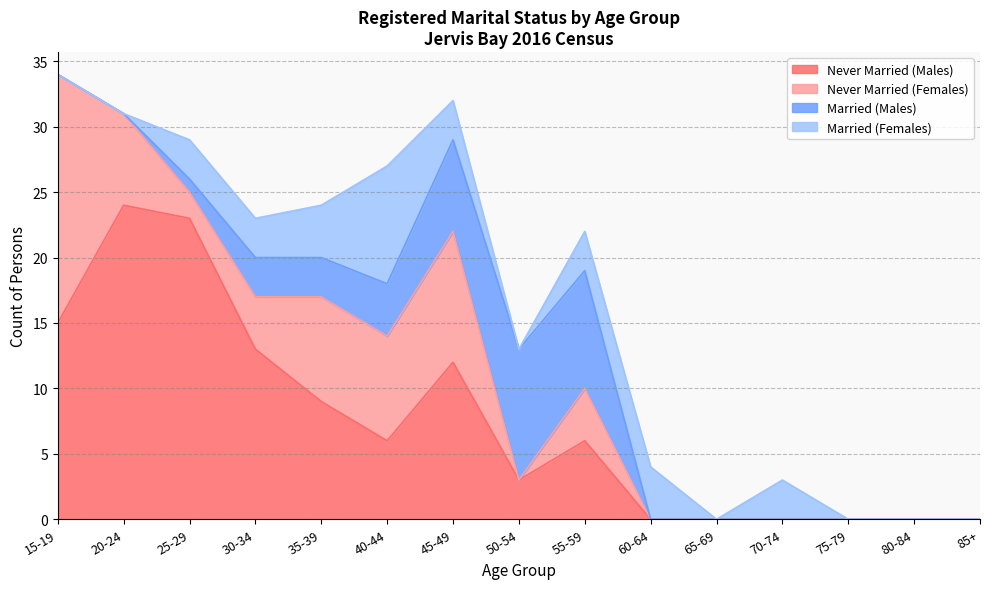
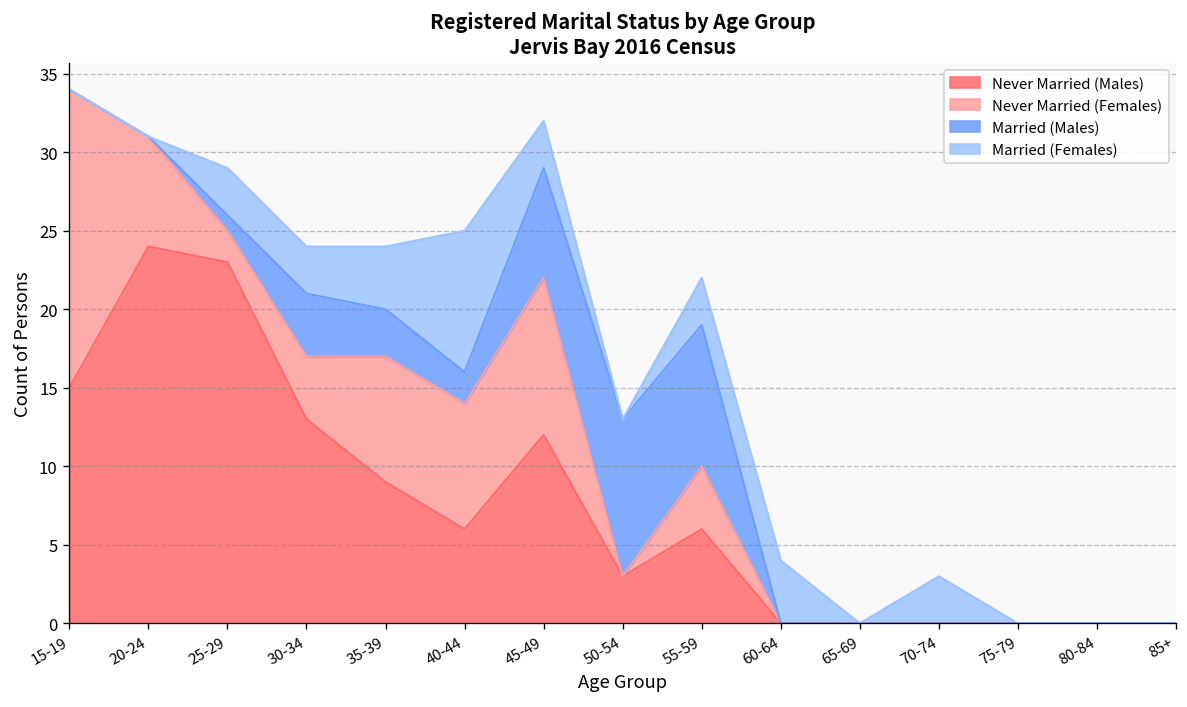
  {
    "Never Married (Males)": {
      "15-19": 15,
      "20-24": 24,
      "25-29": 23,
      "30-34": 13,
      "35-39": 9,
      "40-44": 6,
      "45-49": 12,
      "55-59": 6
    },
    "Never Married (Females)": {
      "25-29": 2,
      "30-34": 4,
      "35-39": 8,
      "40-44": 8,
      "45-49": 10,
      "55-59": 4
    },
    "Married (Males)": {
      "25-29": 1,
-     "30-34": 3,
+     "30-34": 4,
      "35-39": 3,
-     "40-44": 4,
+     "40-44": 2,
      "45-49": 7,
      "55-59": 9
    },
    "Married (Females)": {
      "25-29": 3,
      "30-34": 3,
      "35-39": 4,
      "40-44": 9,
      "45-49": 3,
      "55-59": 3,
      "60-64": 4,
      "70-74": 3
    }
  }
